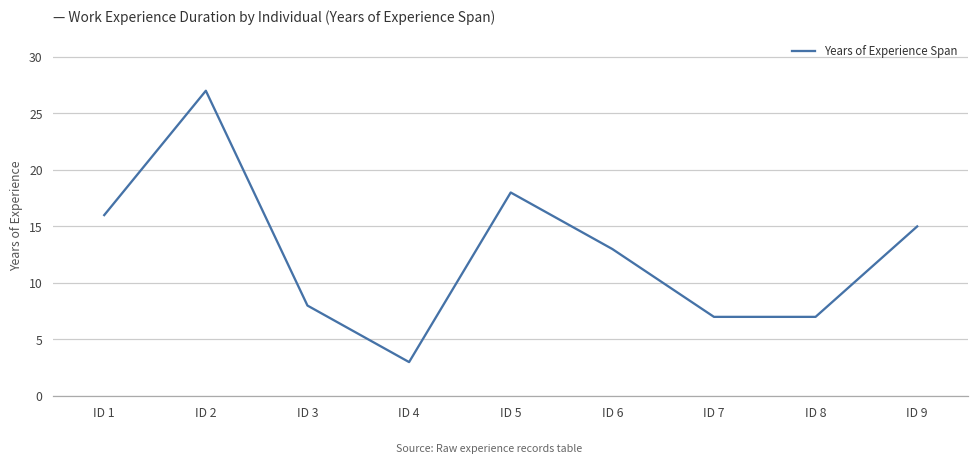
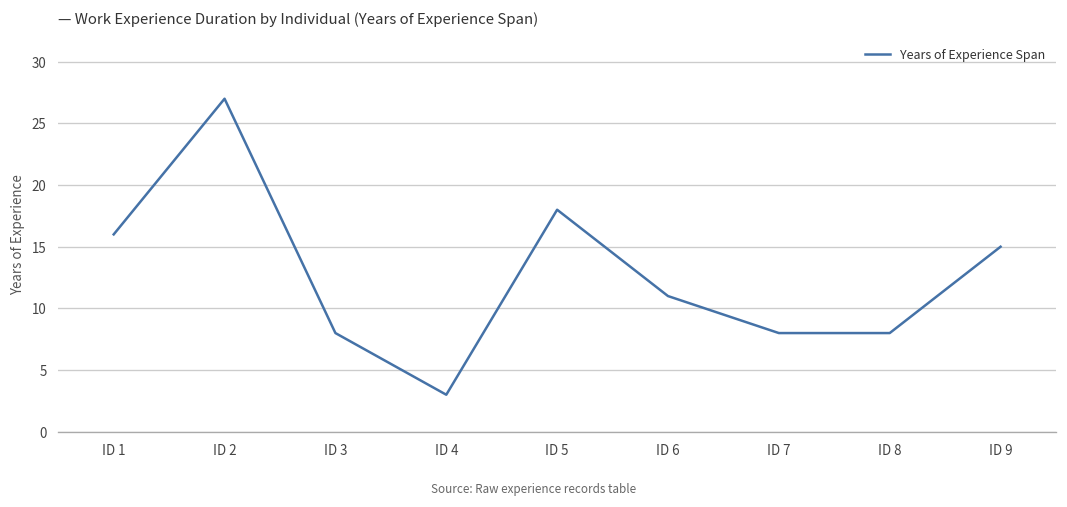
  {
    "ID 1": 16,
    "ID 2": 27,
    "ID 3": 8,
    "ID 4": 3,
    "ID 5": 18,
-   "ID 6": 13,
-   "ID 7": 7,
-   "ID 8": 7,
+   "ID 6": 11,
+   "ID 7": 8,
+   "ID 8": 8,
    "ID 9": 15
  }
